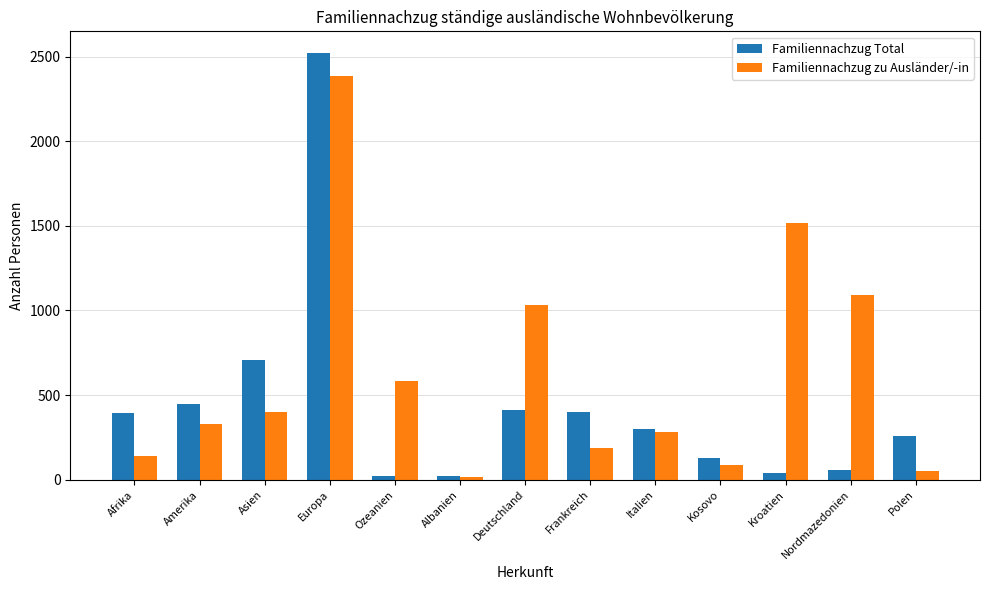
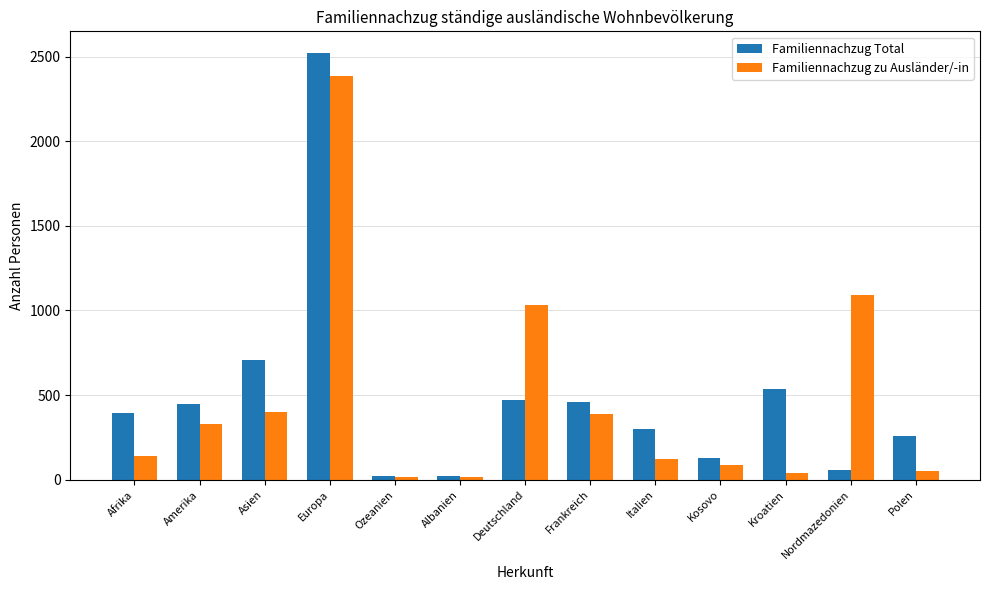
  {
    "Familiennachzug Total": {
      "Afrika": 400,
      "Amerika": 450,
      "Asien": 710,
      "Europa": 2520,
      "Ozeanien": 20,
      "Albanien": 20,
-     "Deutschland": 410,
-     "Frankreich": 400,
+     "Deutschland": 470,
+     "Frankreich": 460,
      "Italien": 300,
      "Kosovo": 130,
-     "Kroatien": 40,
+     "Kroatien": 540,
      "Nordmazedonien": 60,
      "Polen": 260
    },
    "Familiennachzug zu Ausländer/-in": {
      "Afrika": 140,
      "Amerika": 330,
      "Asien": 400,
      "Europa": 2380,
-     "Ozeanien": 590,
+     "Ozeanien": 20,
      "Albanien": 20,
      "Deutschland": 1030,
-     "Frankreich": 190,
-     "Italien": 280,
+     "Frankreich": 390,
+     "Italien": 120,
      "Kosovo": 90,
-     "Kroatien": 1520,
+     "Kroatien": 40,
      "Nordmazedonien": 1090,
      "Polen": 50
    }
  }
